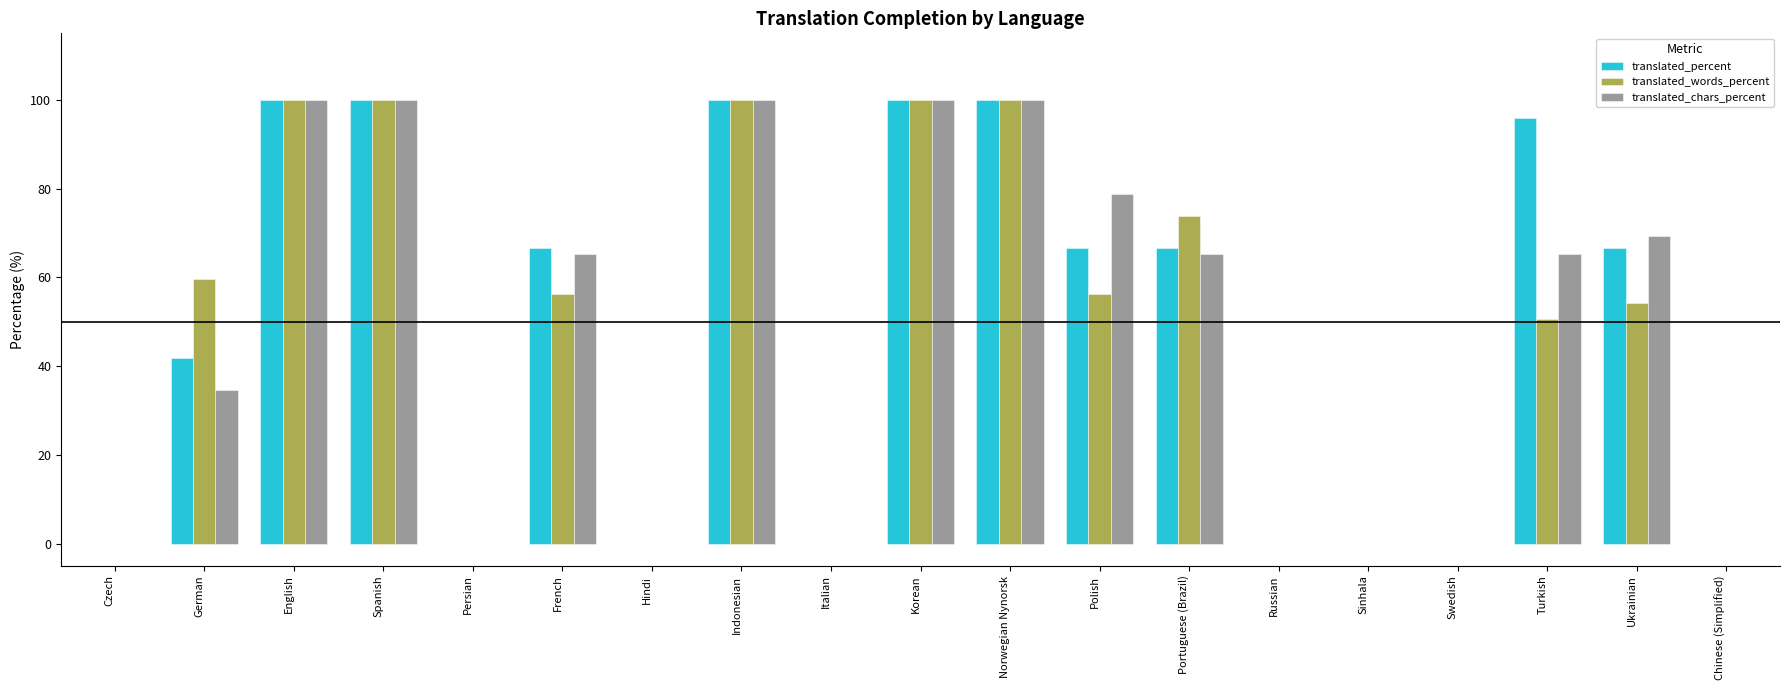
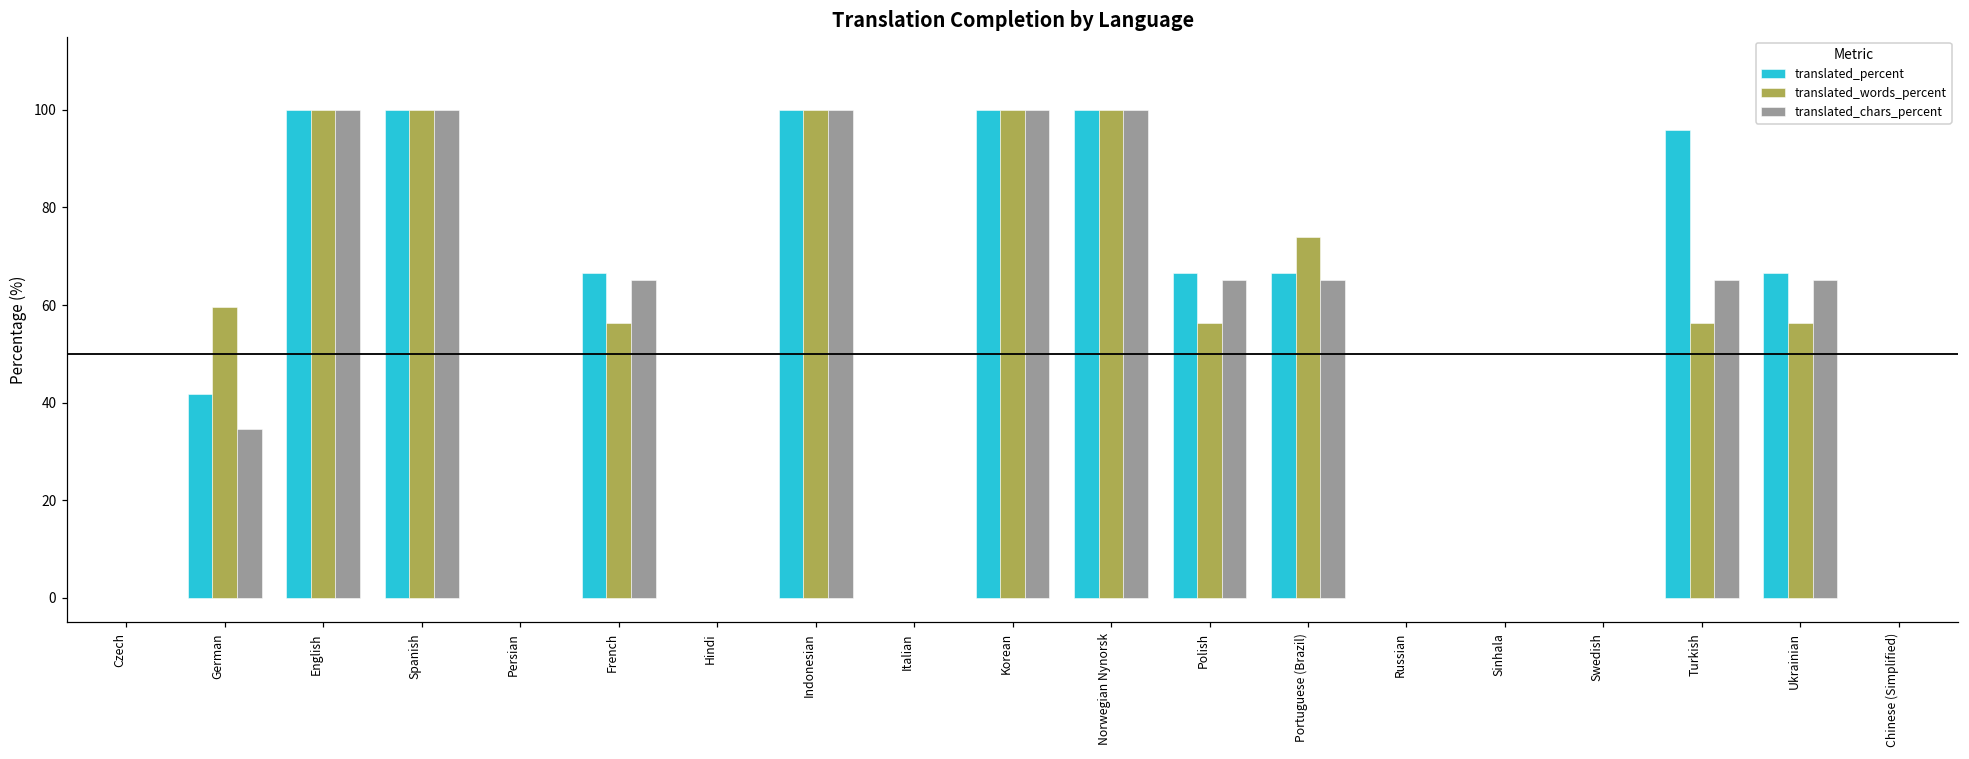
  {
    "translated_percent": {
      "Czech": 0,
      "German": 42,
      "English": 100,
      "Spanish": 100,
      "Persian": 0,
      "French": 67,
      "Hindi": 0,
      "Indonesian": 100,
      "Italian": 0,
      "Korean": 100,
      "Norwegian Nynorsk": 100,
      "Polish": 67,
      "Portuguese (Brazil)": 67,
      "Russian": 0,
      "Sinhala": 0,
      "Swedish": 0,
      "Turkish": 96,
      "Ukrainian": 67,
      "Chinese (Simplified)": 0
    },
    "translated_words_percent": {
      "Czech": 0,
      "German": 60,
      "English": 100,
      "Spanish": 100,
      "Persian": 0,
      "French": 56,
      "Hindi": 0,
      "Indonesian": 100,
      "Italian": 0,
      "Korean": 100,
      "Norwegian Nynorsk": 100,
      "Polish": 56,
      "Portuguese (Brazil)": 74,
      "Russian": 0,
      "Sinhala": 0,
      "Swedish": 0,
-     "Turkish": 51,
-     "Ukrainian": 54,
+     "Turkish": 56,
+     "Ukrainian": 56,
      "Chinese (Simplified)": 0
    },
    "translated_chars_percent": {
      "Czech": 0,
      "German": 35,
      "English": 100,
      "Spanish": 100,
      "Persian": 0,
      "French": 65,
      "Hindi": 0,
      "Indonesian": 100,
      "Italian": 0,
      "Korean": 100,
      "Norwegian Nynorsk": 100,
-     "Polish": 79,
+     "Polish": 65,
      "Portuguese (Brazil)": 65,
      "Russian": 0,
      "Sinhala": 0,
      "Swedish": 0,
      "Turkish": 65,
-     "Ukrainian": 69,
+     "Ukrainian": 65,
      "Chinese (Simplified)": 0
    }
  }
